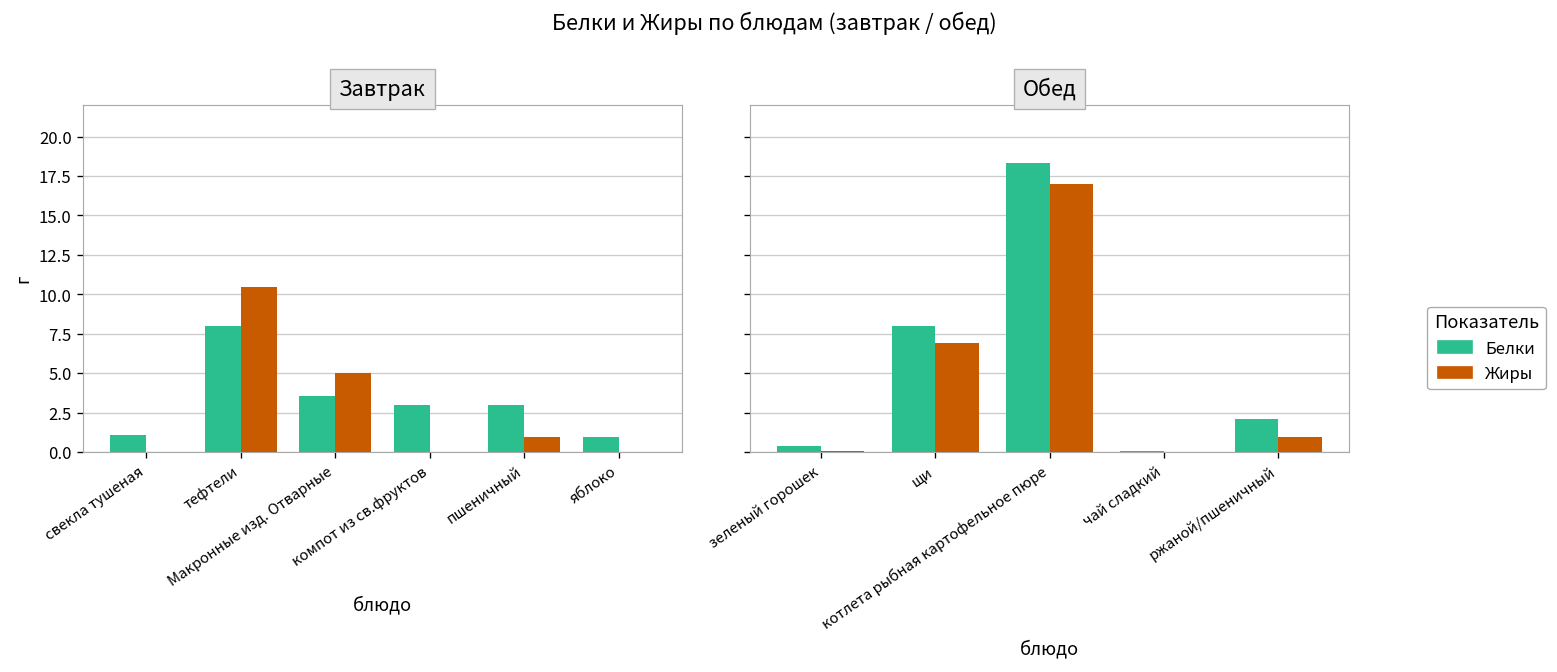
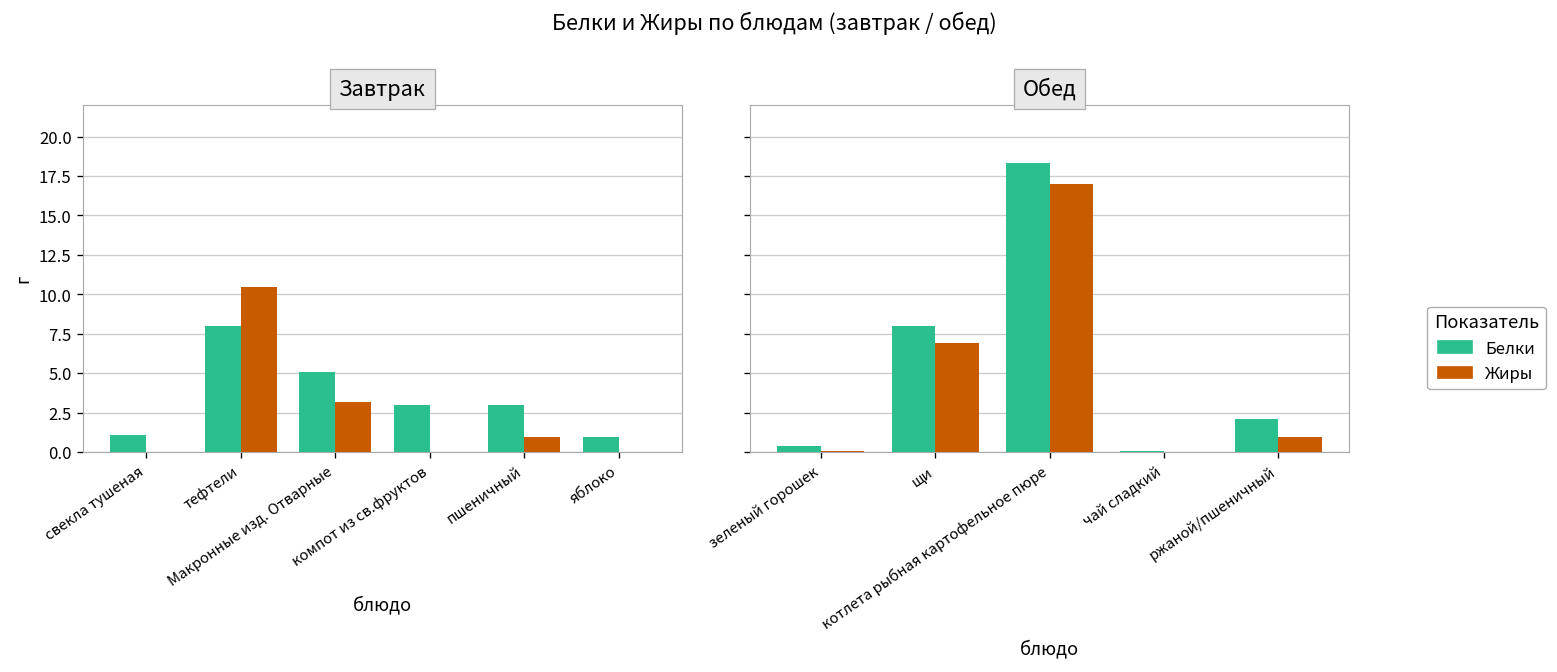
  {
    "Завтрак": {
      "Белки": {
        "свекла тушеная": 1.1,
        "тефтели": 8.0,
-       "Макронные изд. Отварные": 3.6,
+       "Макронные изд. Отварные": 5.1,
        "компот из св.фруктов": 3.0,
        "пшеничный": 3.0,
        "яблоко": 1.0
      },
      "Жиры": {
        "свекла тушеная": 0.0,
        "тефтели": 10.5,
-       "Макронные изд. Отварные": 5.0,
+       "Макронные изд. Отварные": 3.2,
        "компот из св.фруктов": 0.0,
        "пшеничный": 1.0,
        "яблоко": 0.0
      }
    }
  }
